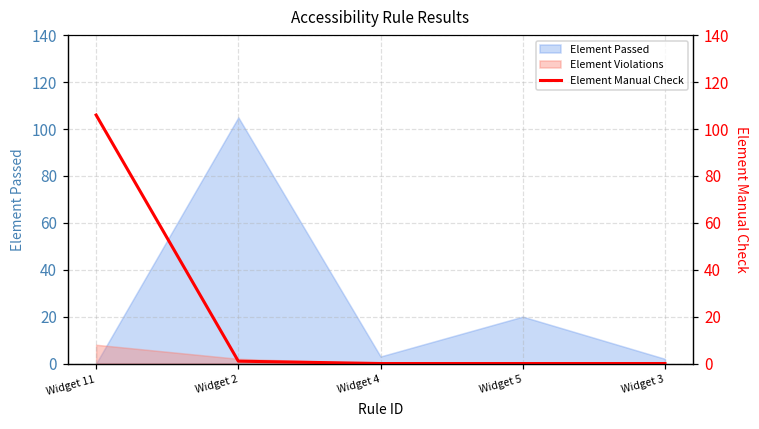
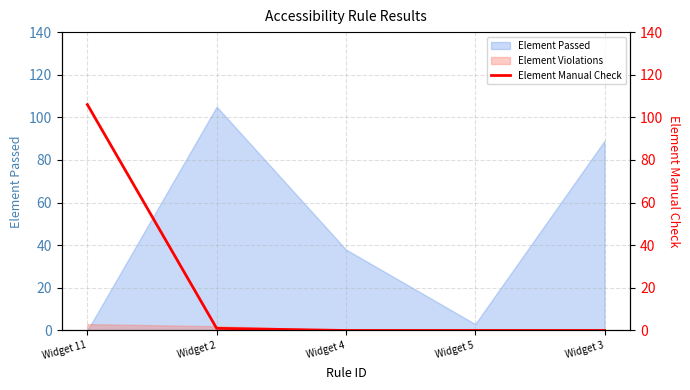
  {
    "Element Passed": {
      "Widget 11": 0,
      "Widget 2": 105,
-     "Widget 4": 3,
-     "Widget 5": 20,
-     "Widget 3": 2
+     "Widget 4": 38,
+     "Widget 5": 3,
+     "Widget 3": 89
    },
    "Element Violations": {
-     "Widget 11": 8,
+     "Widget 11": 3,
      "Widget 2": 2,
      "Widget 4": 0,
      "Widget 5": 0,
      "Widget 3": 0
    },
    "Element Manual Check": {
      "Widget 11": 106,
      "Widget 2": 1,
      "Widget 4": 0,
      "Widget 5": 0,
      "Widget 3": 0
    }
  }
